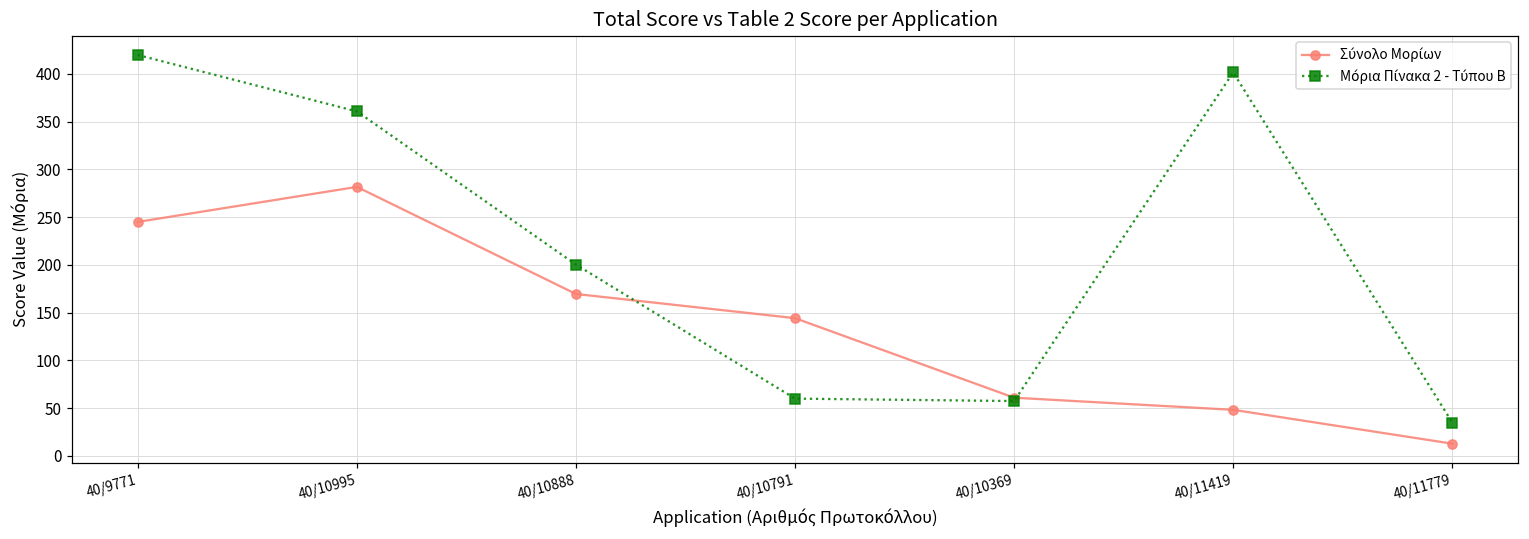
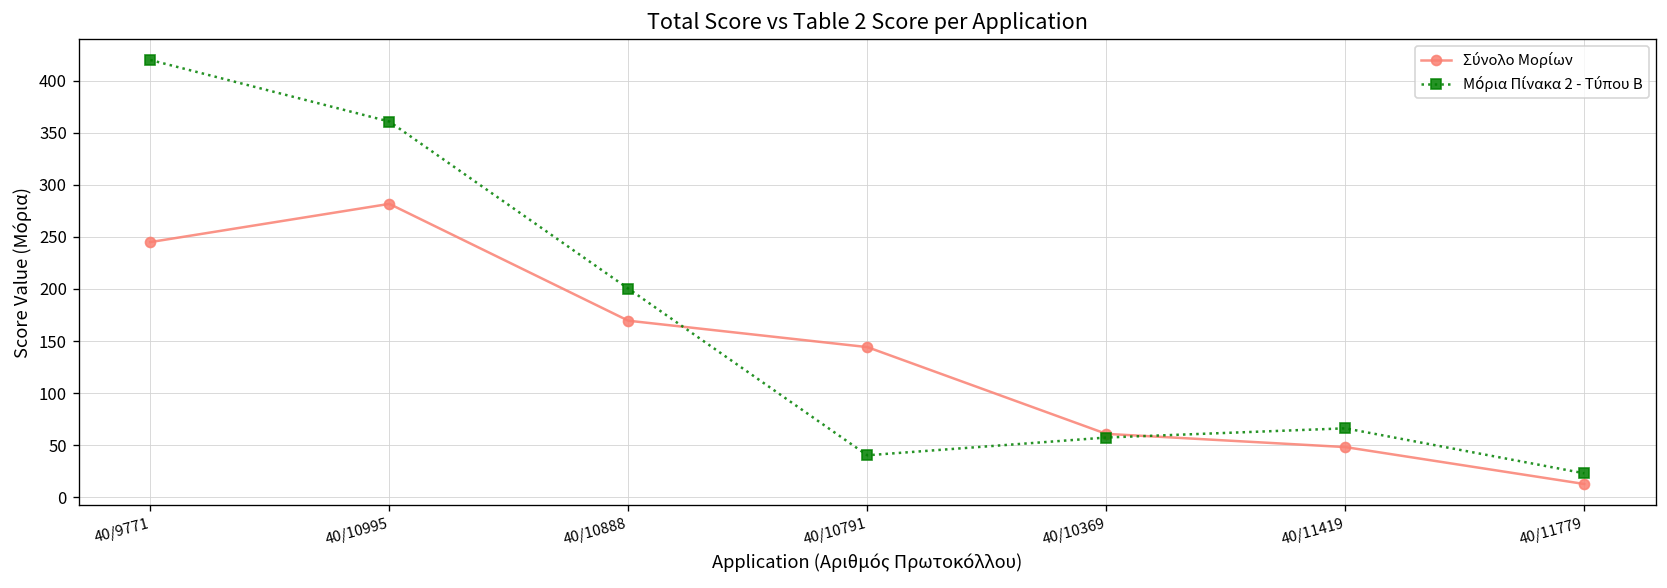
  {
    "Σύνολο Μορίων": {
      "40/9771": 250,
      "40/10995": 280,
      "40/10888": 170,
      "40/10791": 140,
      "40/10369": 60,
      "40/11419": 50,
      "40/11779": 10
    },
    "Μόρια Πίνακα 2 - Τύπου Β": {
      "40/9771": 420,
      "40/10995": 360,
      "40/10888": 200,
-     "40/10791": 60,
+     "40/10791": 40,
      "40/10369": 60,
-     "40/11419": 400,
-     "40/11779": 30
+     "40/11419": 70,
+     "40/11779": 20
    }
  }
